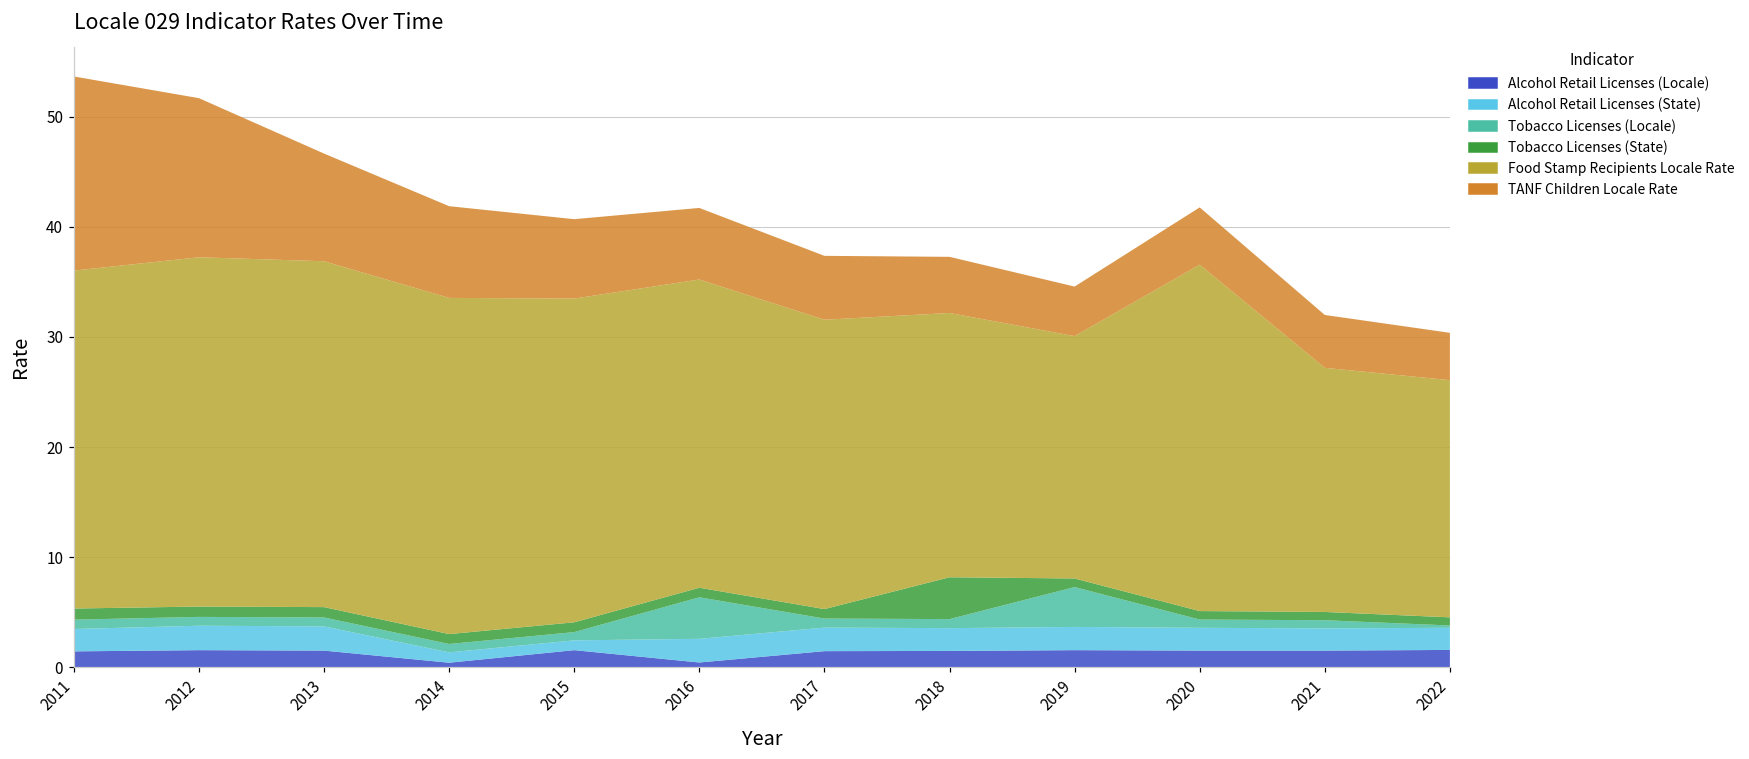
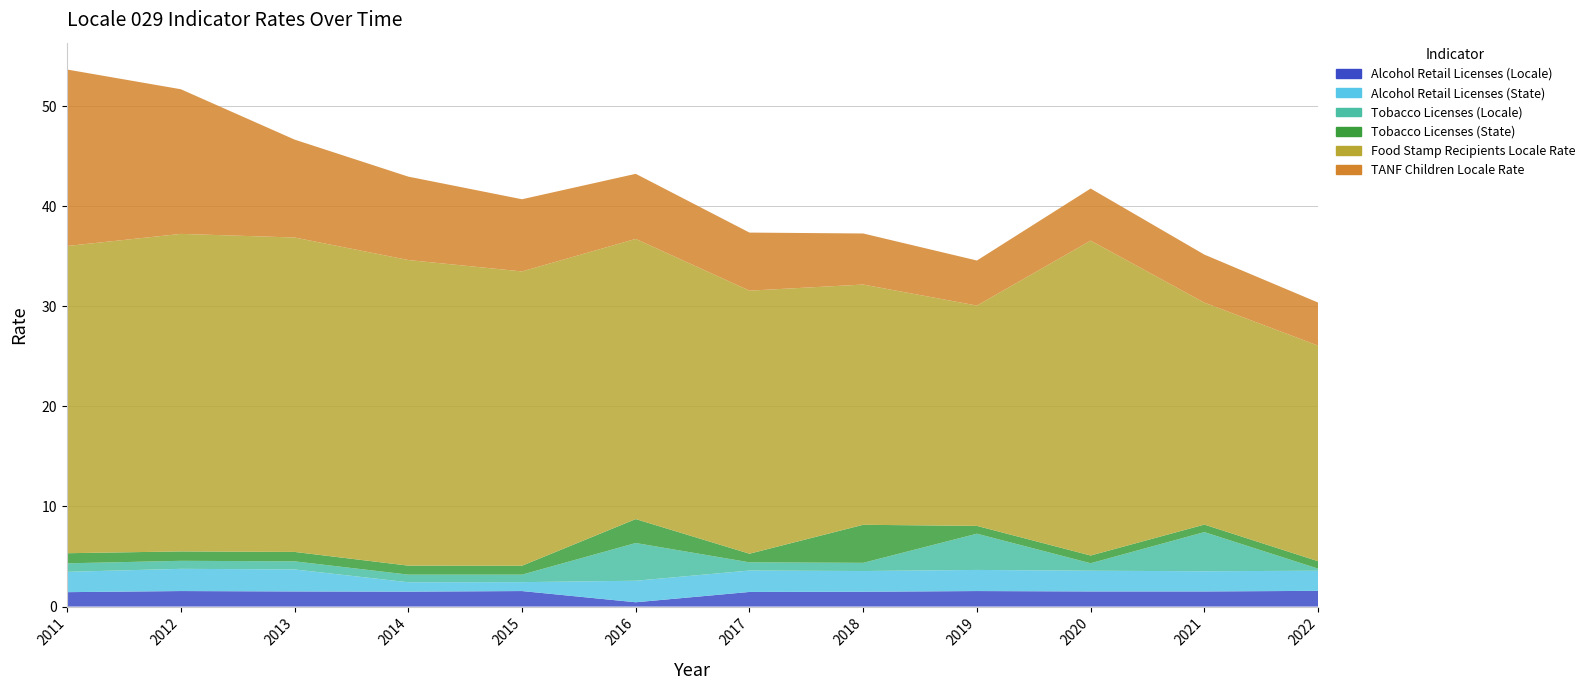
  {
    "Alcohol Retail Licenses (Locale)": {
      "2011": 1.4,
      "2012": 1.6,
      "2013": 1.5,
-     "2014": 0.4,
+     "2014": 1.5,
      "2015": 1.6,
      "2016": 0.4,
      "2017": 1.5,
      "2018": 1.5,
      "2019": 1.6,
      "2020": 1.5,
      "2021": 1.5,
      "2022": 1.6
    },
    "Alcohol Retail Licenses (State)": {
      "2011": 2.0,
      "2012": 2.2,
      "2013": 2.2,
      "2014": 0.9,
      "2015": 0.9,
      "2016": 2.2,
      "2017": 2.1,
      "2018": 2.1,
      "2019": 2.1,
      "2020": 2.1,
      "2021": 2.0
    },
    "Tobacco Licenses (Locale)": {
      "2011": 0.8,
      "2012": 0.8,
      "2013": 0.8,
      "2014": 0.8,
      "2015": 0.8,
      "2016": 3.8,
      "2017": 0.8,
      "2018": 0.8,
      "2019": 3.6,
      "2020": 0.8,
-     "2021": 0.7
+     "2021": 3.9
    },
    "Tobacco Licenses (State)": {
      "2011": 1.0,
      "2012": 0.9,
      "2013": 0.9,
      "2014": 0.9,
      "2015": 0.9,
-     "2016": 0.9,
+     "2016": 2.4,
      "2017": 0.9,
      "2018": 3.8,
      "2019": 0.8,
      "2020": 0.8,
      "2021": 0.8,
      "2022": 0.7
    }
  }
